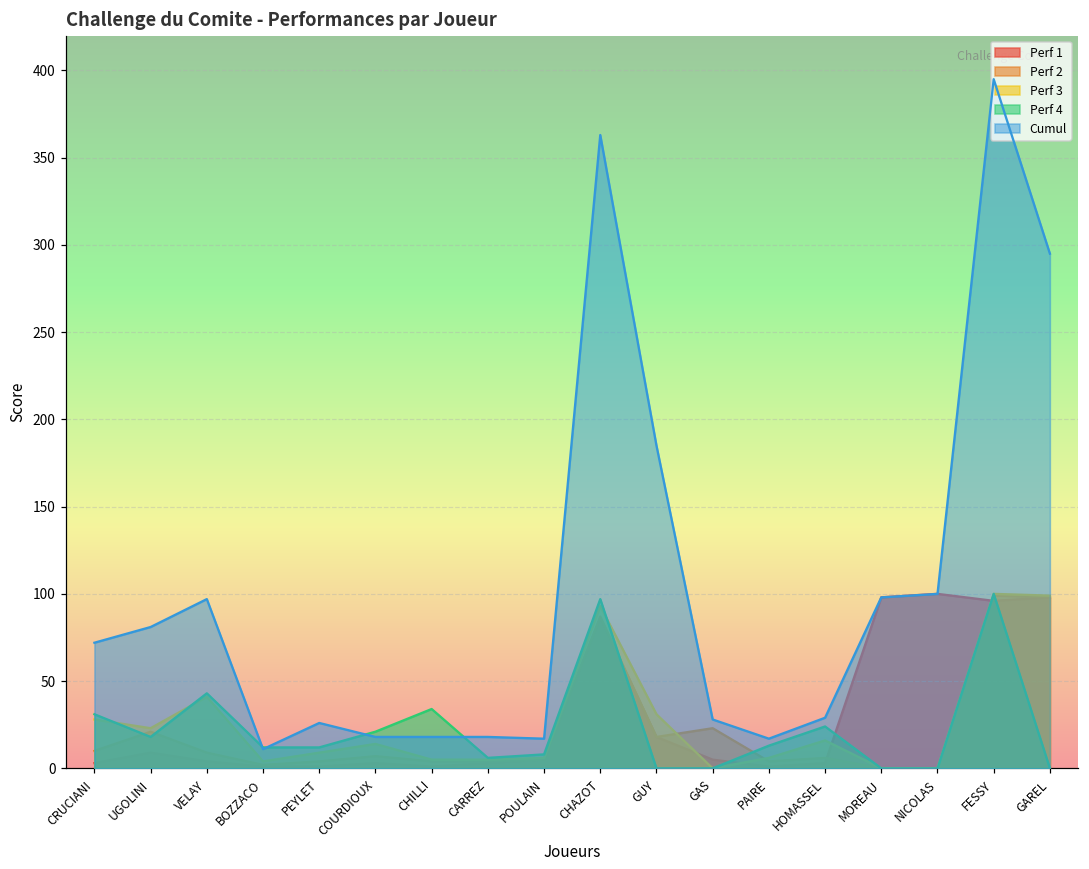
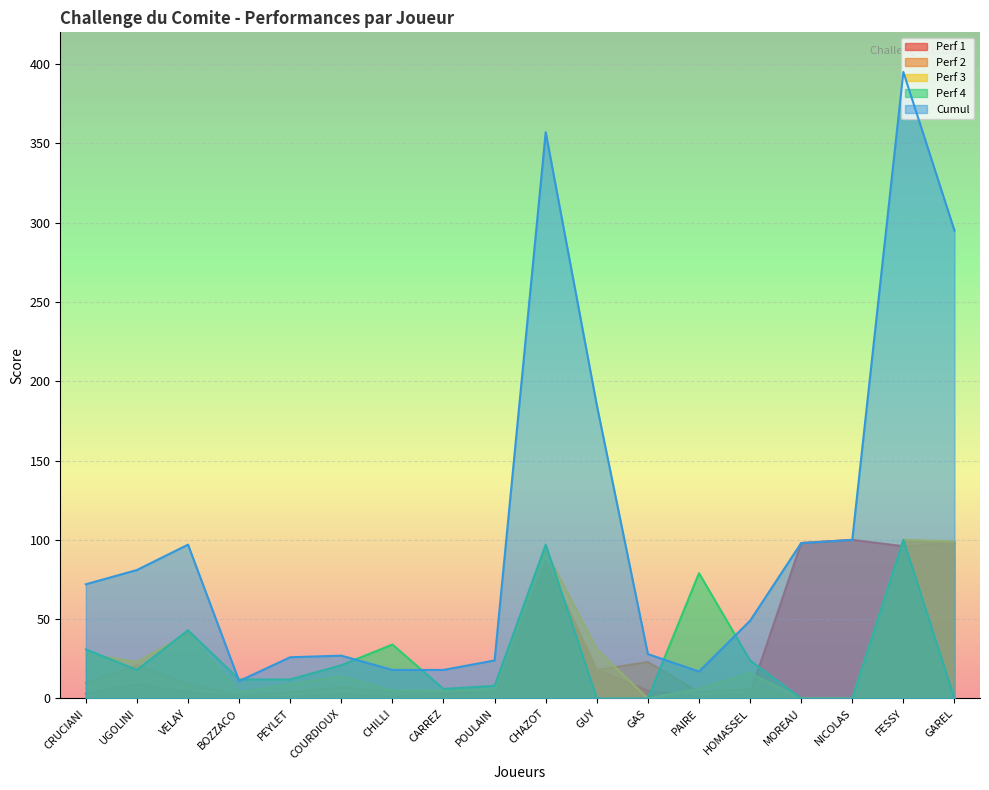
  {
    "Perf 3": {
      "CRUCIANI": 28,
      "UGOLINI": 23,
      "VELAY": 41,
      "BOZZACO": 4,
      "PEYLET": 9,
      "COURDIOUX": 14,
      "CHAZOT": 93,
      "GUY": 31,
      "PAIRE": 6,
      "HOMASSEL": 16
    },
    "Perf 4": {
      "CRUCIANI": 31,
      "UGOLINI": 18,
      "VELAY": 43,
      "PEYLET": 12,
      "COURDIOUX": 21,
      "CHILLI": 34,
      "POULAIN": 8,
      "CHAZOT": 97,
      "GUY": 0,
-     "PAIRE": 13,
+     "PAIRE": 79,
      "HOMASSEL": 24,
      "GAREL": 0
    },
    "Cumul": {
      "CRUCIANI": 72,
      "UGOLINI": 81,
      "VELAY": 97,
      "PEYLET": 26,
-     "COURDIOUX": 18,
+     "COURDIOUX": 27,
      "CHILLI": 18,
      "CARREZ": 18,
-     "POULAIN": 17,
-     "CHAZOT": 363,
+     "POULAIN": 24,
+     "CHAZOT": 357,
      "GUY": 185,
      "GAS": 28,
      "PAIRE": 17,
-     "HOMASSEL": 29,
+     "HOMASSEL": 49,
      "GAREL": 295
    }
  }
